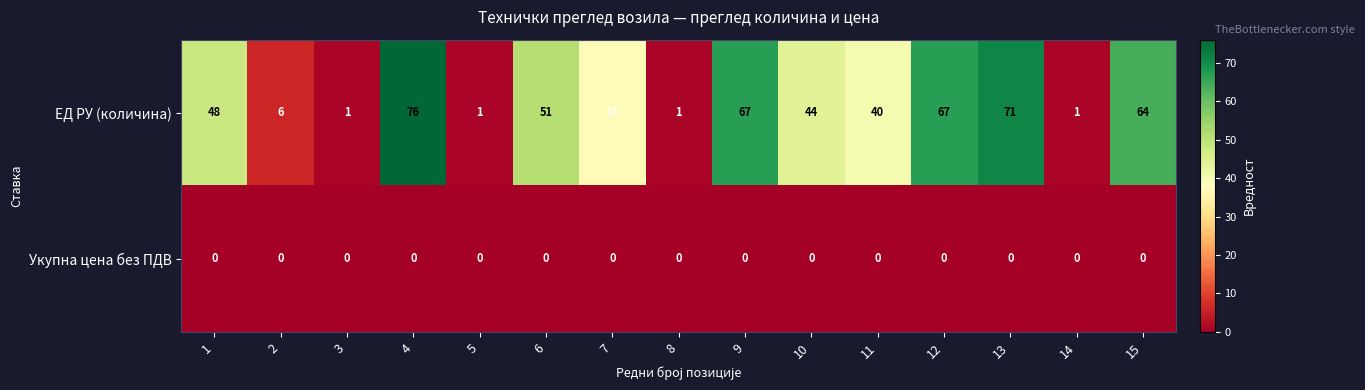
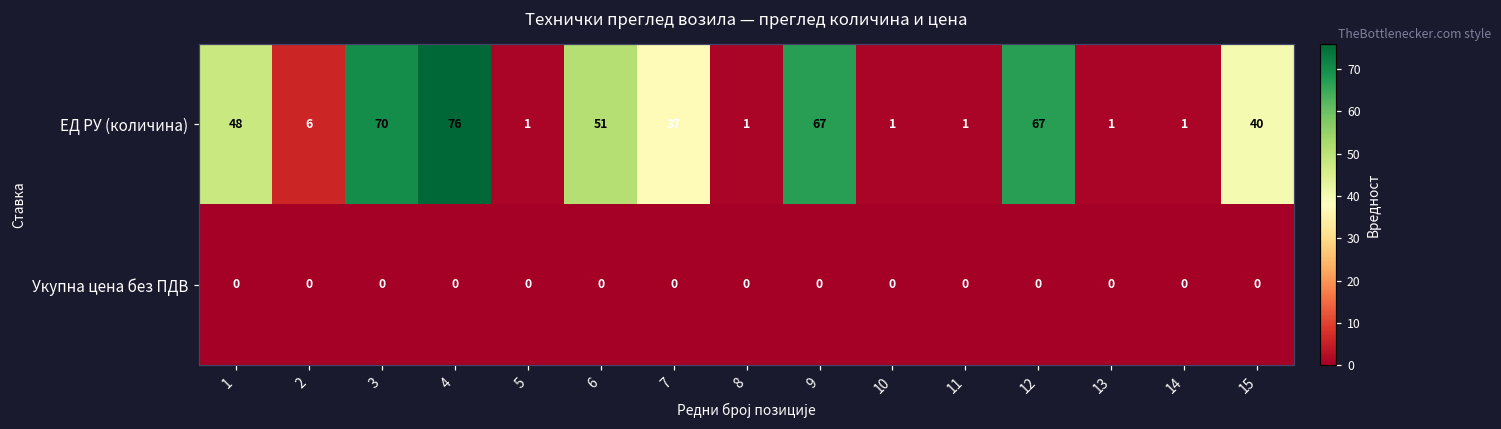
  {
    "ЕД РУ (количина)": {
      "1": 48,
      "2": 6,
-     "3": 1,
+     "3": 70,
      "4": 76,
      "5": 1,
      "6": 51,
      "7": 37,
      "8": 1,
      "9": 67,
-     "10": 44,
-     "11": 40,
+     "10": 1,
+     "11": 1,
      "12": 67,
-     "13": 71,
+     "13": 1,
      "14": 1,
-     "15": 64
+     "15": 40
    },
    "Укупна цена без ПДВ": {
      "1": 0,
      "2": 0,
      "3": 0,
      "4": 0,
      "5": 0,
      "6": 0,
      "7": 0,
      "8": 0,
      "9": 0,
      "10": 0,
      "11": 0,
      "12": 0,
      "13": 0,
      "14": 0,
      "15": 0
    }
  }
